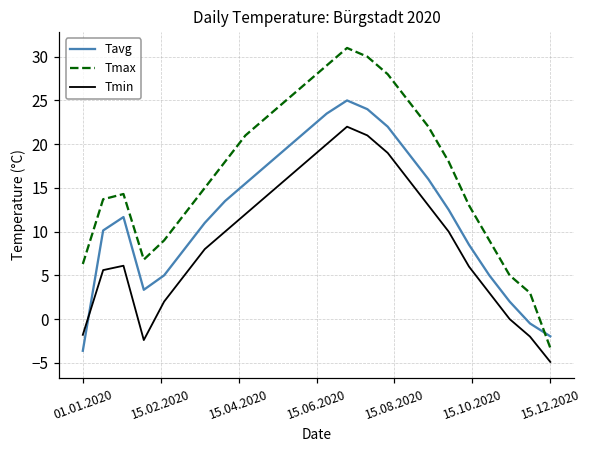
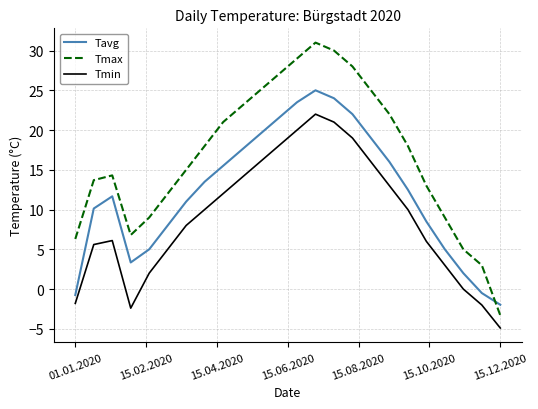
  {
    "Tavg": {
-     "01.01.2020": -4,
+     "01.01.2020": -1,
      "15.12.2020": -2
    },
    "Tmax": {
      "01.01.2020": 6,
      "15.12.2020": -3
    },
    "Tmin": {
      "01.01.2020": -2,
      "15.12.2020": -5
    }
  }
